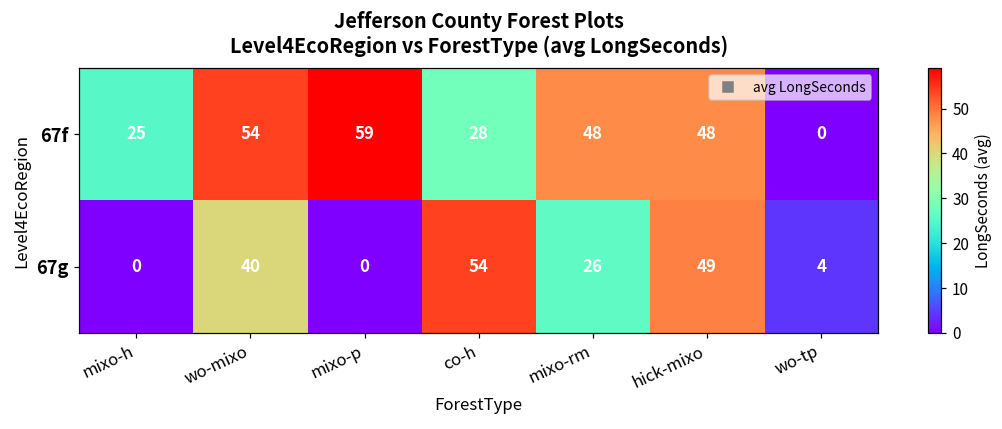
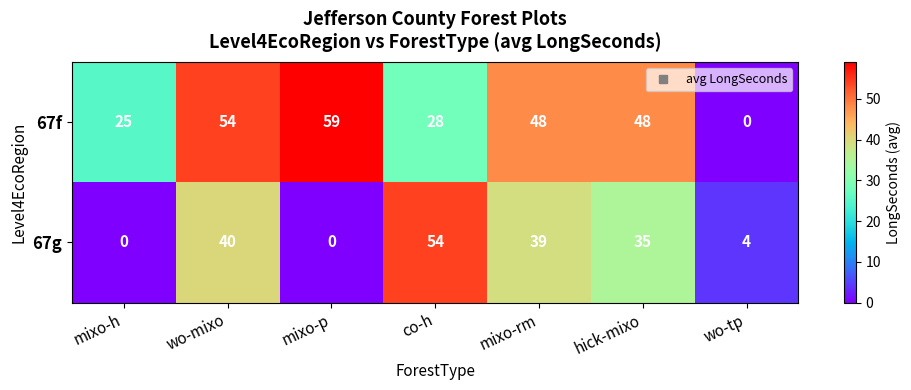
  {
    "67f": {
      "mixo-h": 25,
      "wo-mixo": 54,
      "mixo-p": 59,
      "co-h": 28,
      "mixo-rm": 48,
      "hick-mixo": 48,
      "wo-tp": 0
    },
    "67g": {
      "mixo-h": 0,
      "wo-mixo": 40,
      "mixo-p": 0,
      "co-h": 54,
-     "mixo-rm": 26,
-     "hick-mixo": 49,
+     "mixo-rm": 39,
+     "hick-mixo": 35,
      "wo-tp": 4
    }
  }
